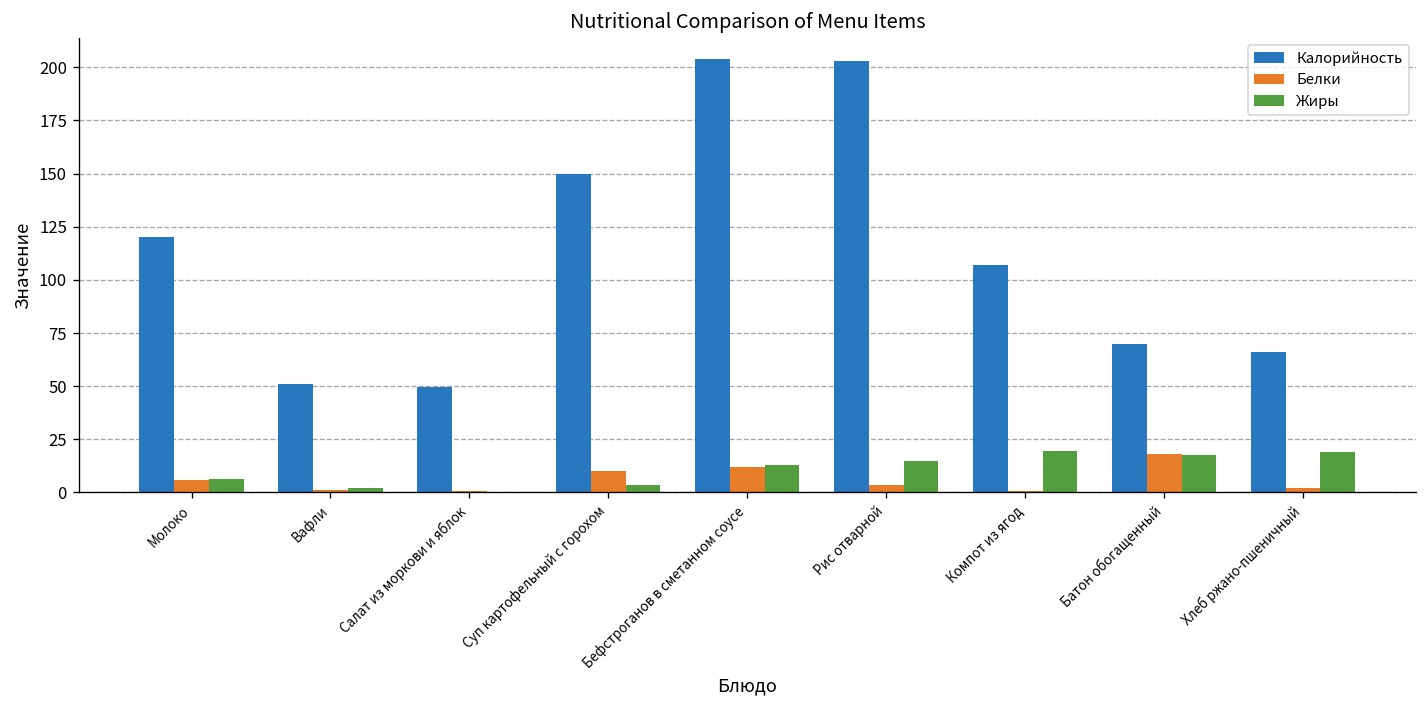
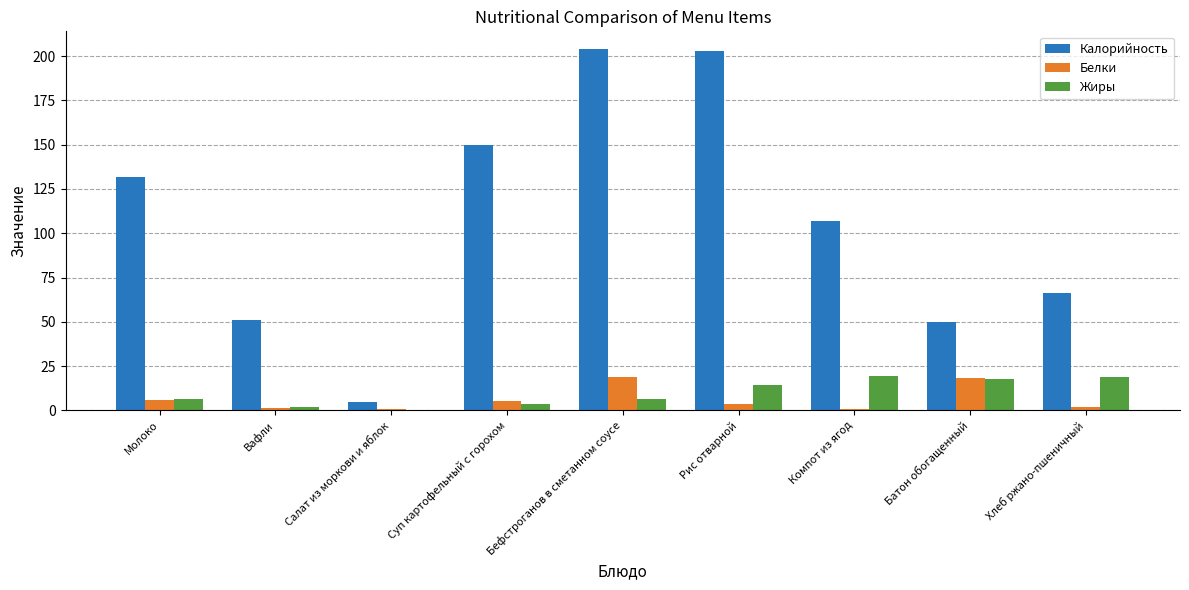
  {
    "Калорийность": {
-     "Молоко": 120,
+     "Молоко": 132,
      "Вафли": 51,
-     "Салат из моркови и яблок": 50,
+     "Салат из моркови и яблок": 5,
      "Суп картофельный с горохом": 150,
      "Бефстроганов в сметанном соусе": 204,
      "Рис отварной": 203,
      "Компот из ягод": 107,
-     "Батон обогащенный": 70,
+     "Батон обогащенный": 50,
      "Хлеб ржано-пшеничный": 66
    },
    "Белки": {
      "Молоко": 6,
-     "Суп картофельный с горохом": 10,
-     "Бефстроганов в сметанном соусе": 12,
+     "Суп картофельный с горохом": 5,
+     "Бефстроганов в сметанном соусе": 19,
      "Рис отварной": 4,
      "Батон обогащенный": 18,
      "Хлеб ржано-пшеничный": 2
    },
    "Жиры": {
      "Молоко": 6,
      "Вафли": 2,
      "Суп картофельный с горохом": 4,
-     "Бефстроганов в сметанном соусе": 13,
+     "Бефстроганов в сметанном соусе": 6,
      "Рис отварной": 15,
      "Компот из ягод": 19,
      "Батон обогащенный": 18,
      "Хлеб ржано-пшеничный": 19
    }
  }
